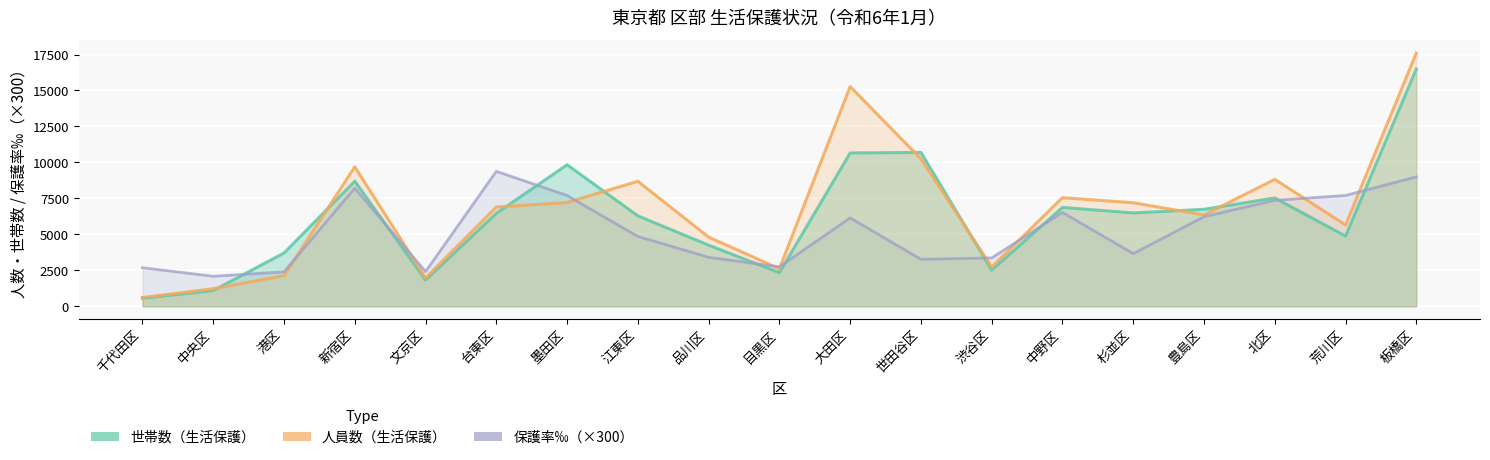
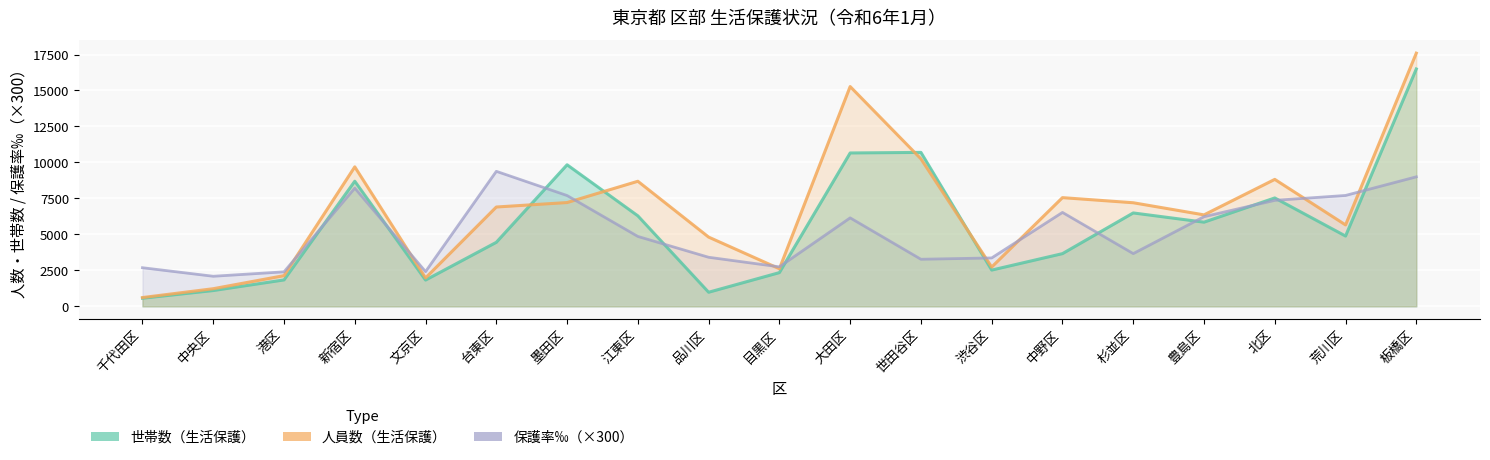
  {
    "世帯数（生活保護）": {
-     "港区": 3700,
+     "港区": 1800,
      "新宿区": 8700,
-     "台東区": 6500,
+     "台東区": 4400,
      "墨田区": 9800,
      "江東区": 6300,
-     "品川区": 4300,
+     "品川区": 1000,
      "目黒区": 2300,
      "大田区": 10700,
      "世田谷区": 10700,
      "渋谷区": 2500,
-     "中野区": 6900,
+     "中野区": 3700,
      "杉並区": 6500,
-     "豊島区": 6700,
+     "豊島区": 5800,
      "荒川区": 4900,
      "板橋区": 16500
    }
  }
